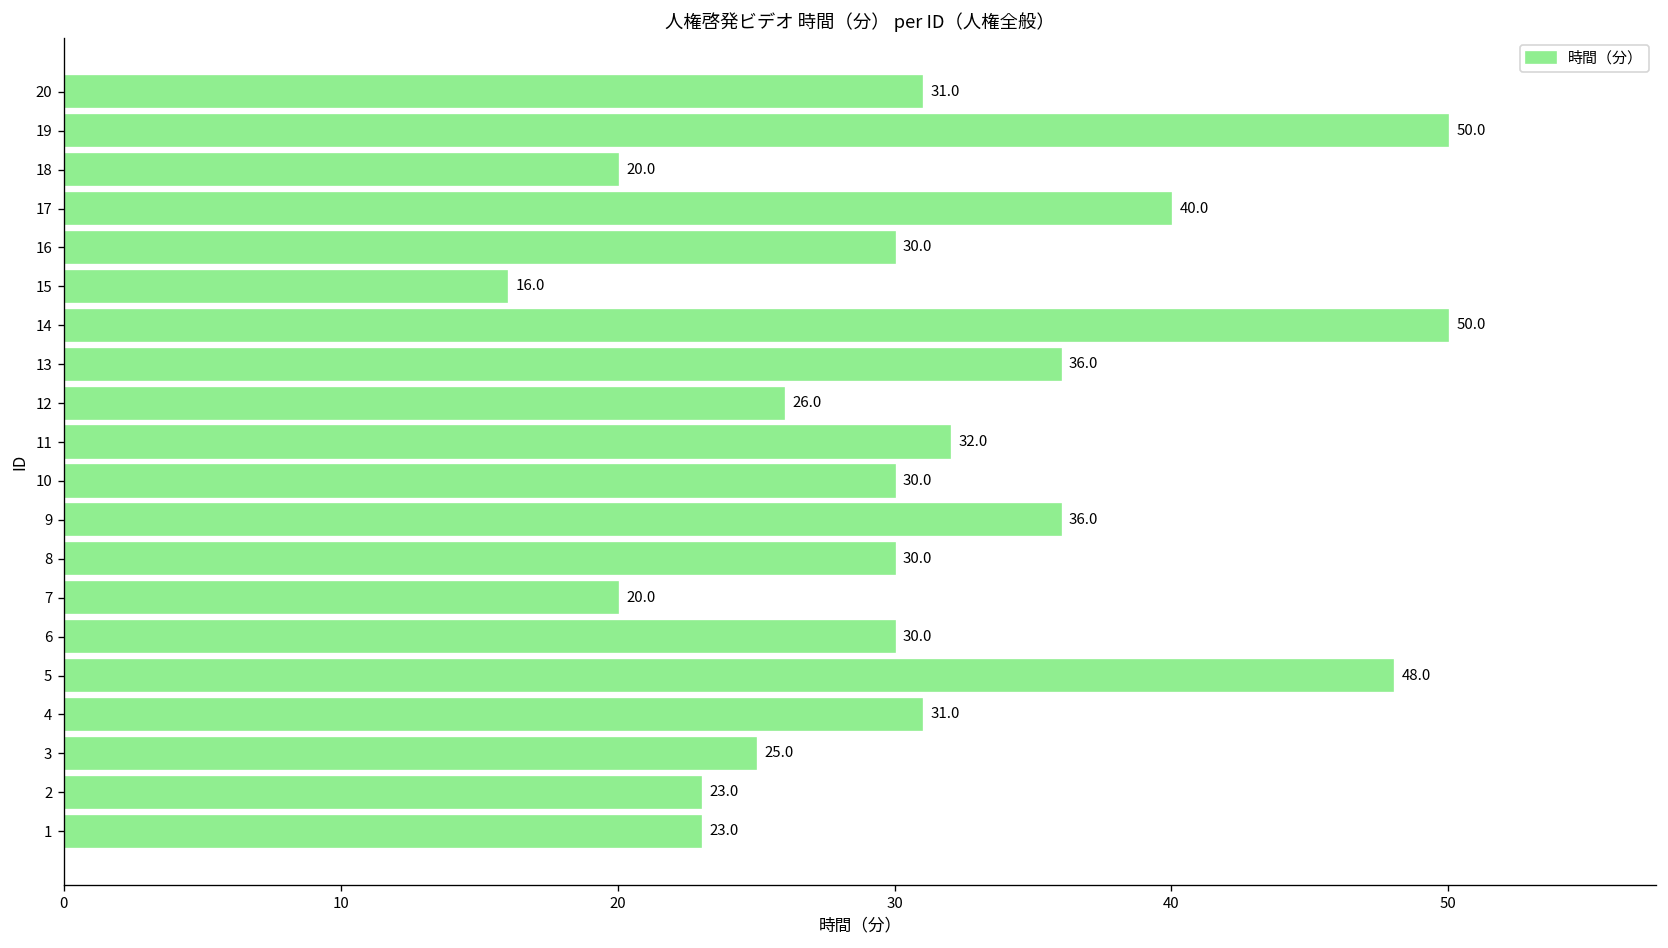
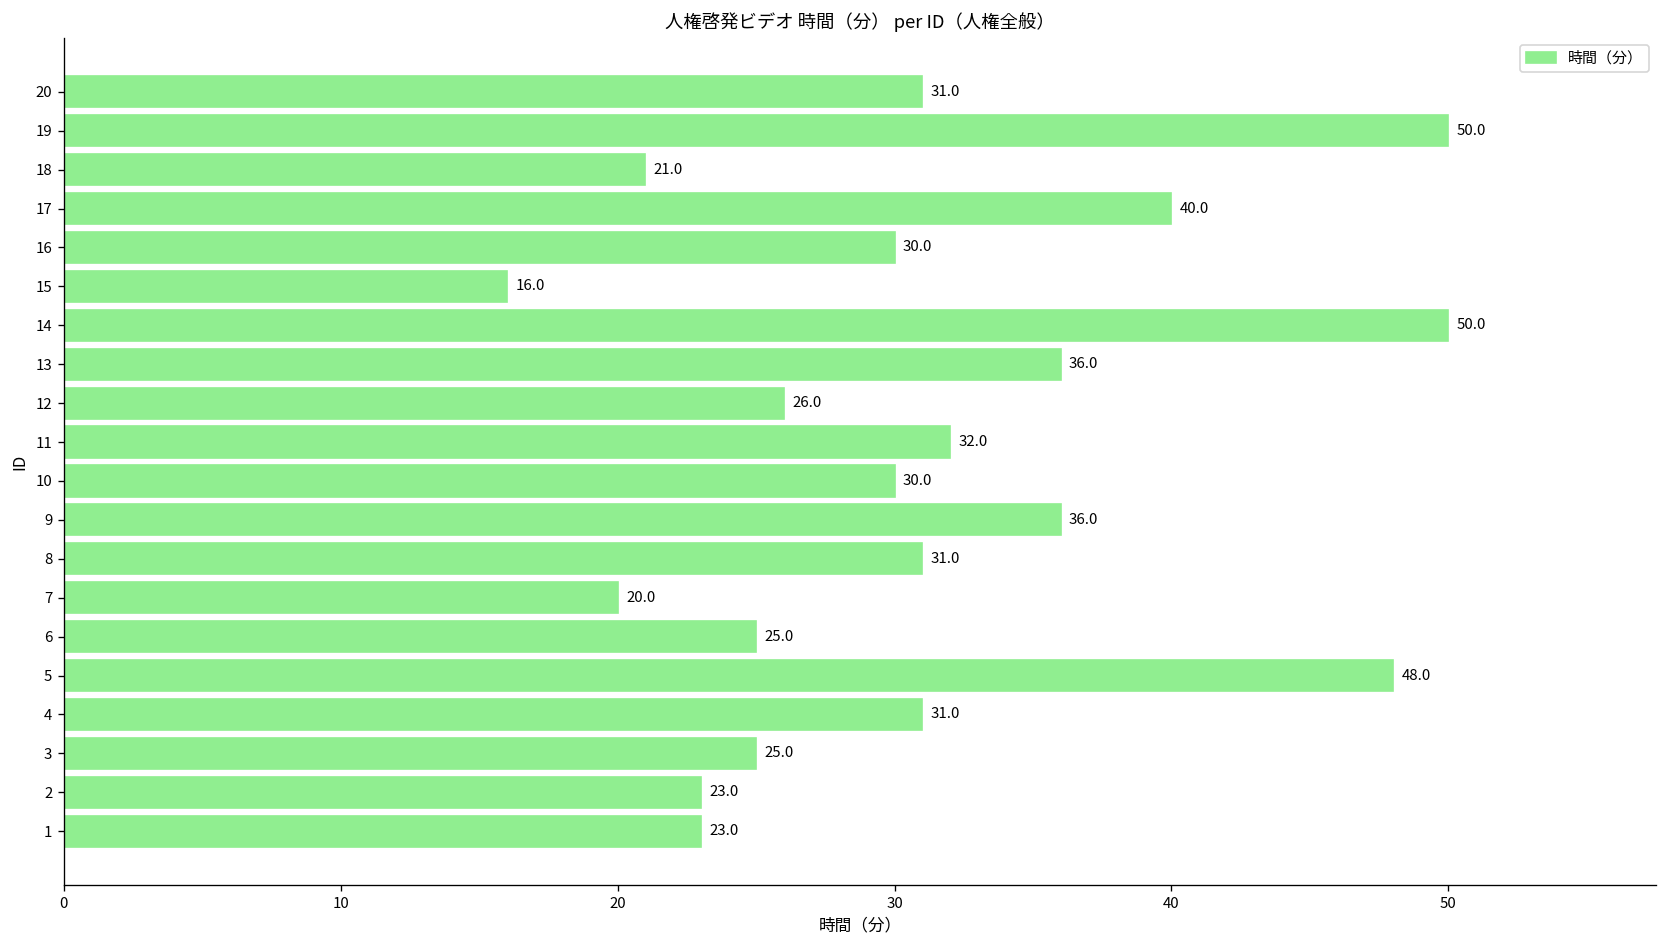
  {
    "20": 31.0,
    "19": 50.0,
-   "18": 20.0,
+   "18": 21.0,
    "17": 40.0,
    "16": 30.0,
    "15": 16.0,
    "14": 50.0,
    "13": 36.0,
    "12": 26.0,
    "11": 32.0,
    "10": 30.0,
    "9": 36.0,
-   "8": 30.0,
+   "8": 31.0,
    "7": 20.0,
-   "6": 30.0,
+   "6": 25.0,
    "5": 48.0,
    "4": 31.0,
    "3": 25.0,
    "2": 23.0,
    "1": 23.0
  }
